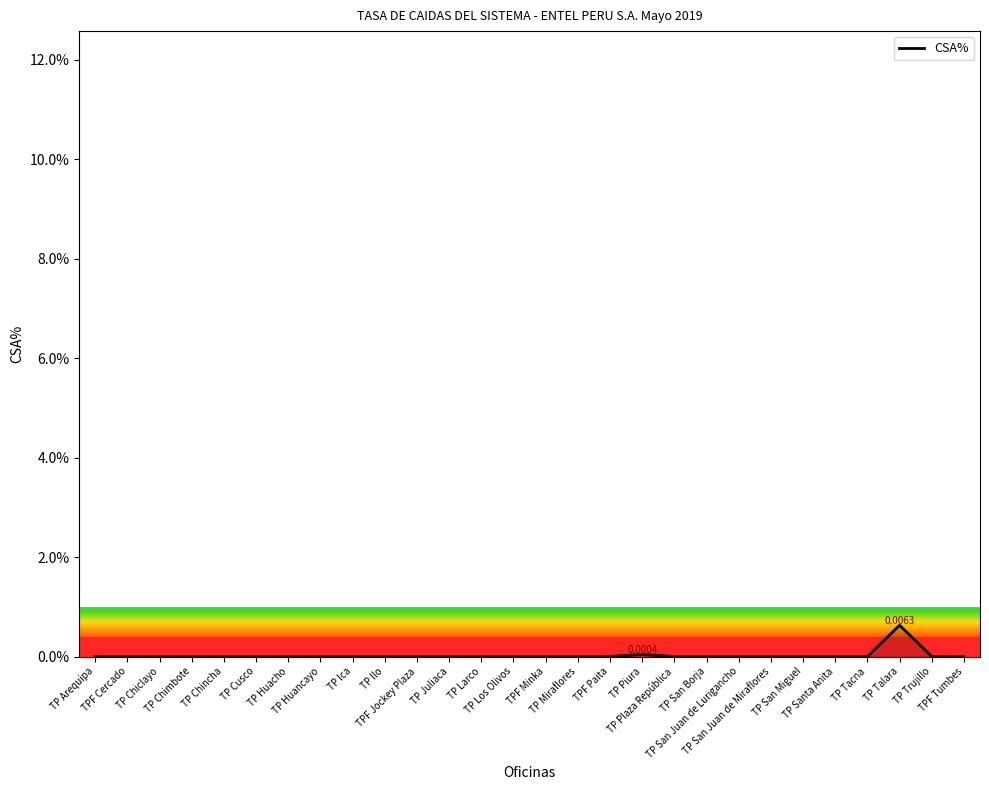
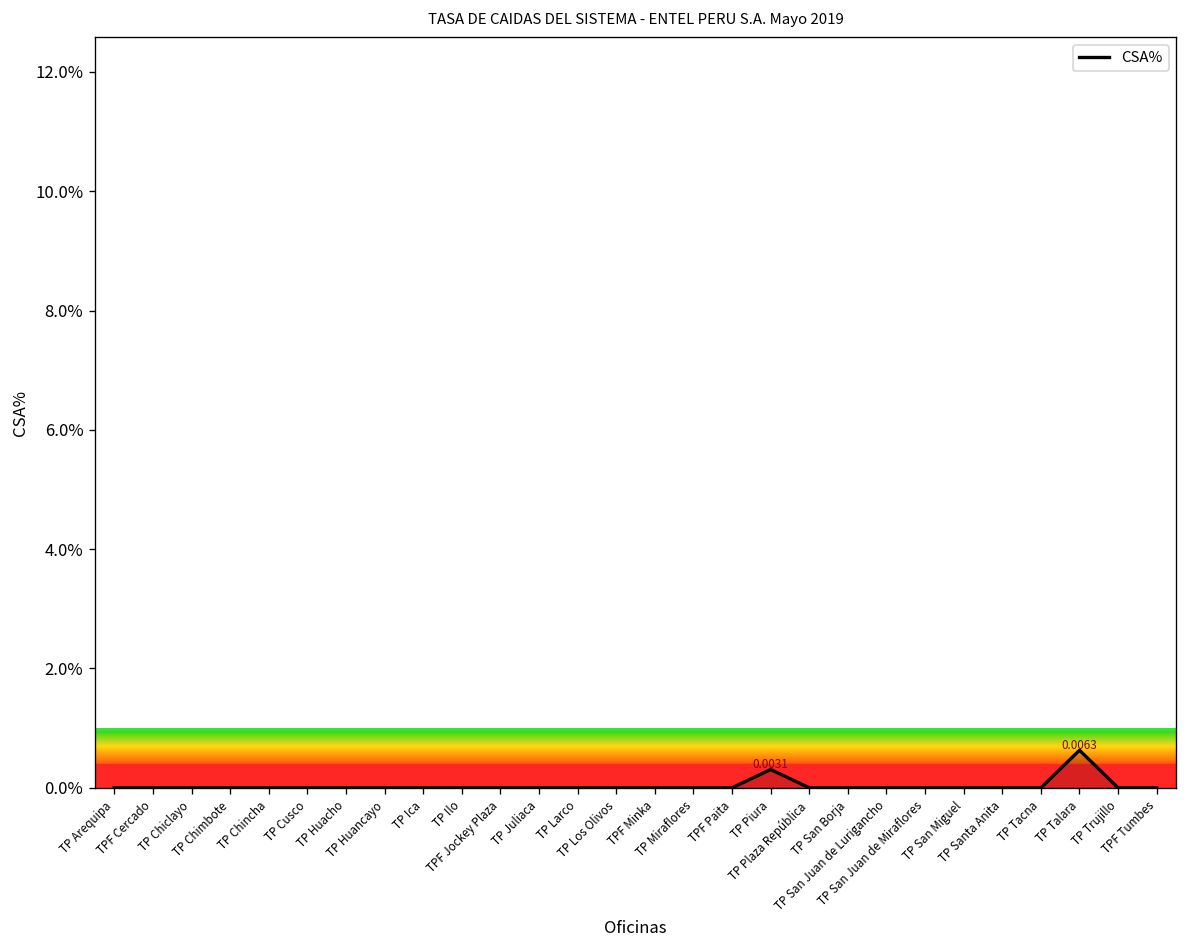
  {
-   "TP Piura": 0.0004,
+   "TP Piura": 0.0031,
    "TP Talara": 0.0063
  }
